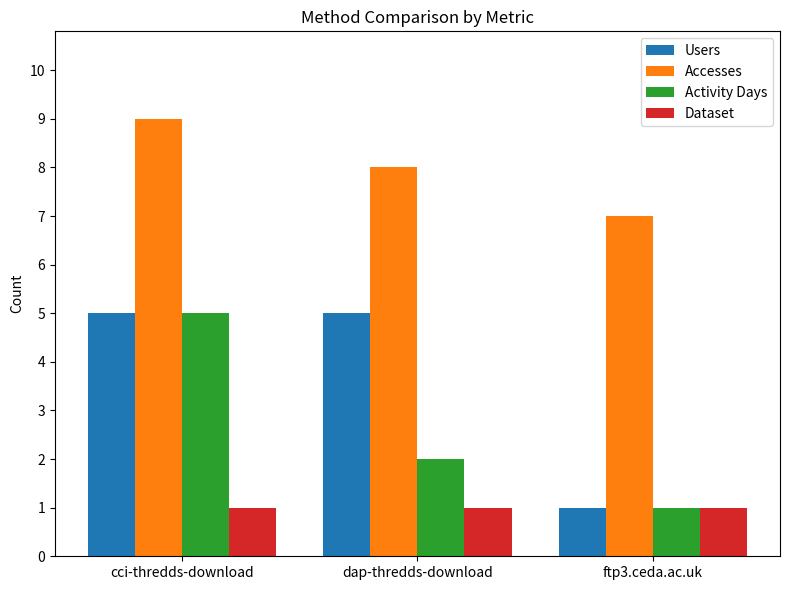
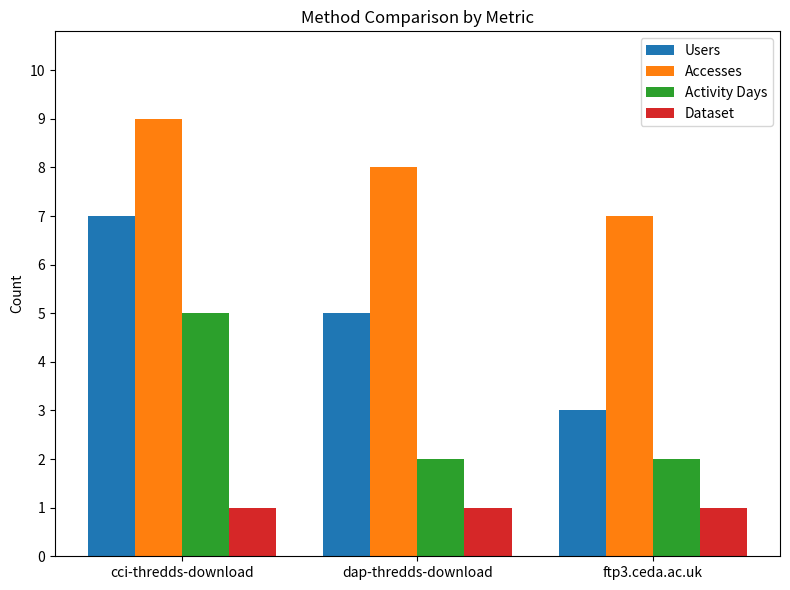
  {
    "Users": {
-     "cci-thredds-download": 5,
+     "cci-thredds-download": 7,
      "dap-thredds-download": 5,
-     "ftp3.ceda.ac.uk": 1
+     "ftp3.ceda.ac.uk": 3
    },
    "Accesses": {
      "cci-thredds-download": 9,
      "dap-thredds-download": 8,
      "ftp3.ceda.ac.uk": 7
    },
    "Activity Days": {
      "cci-thredds-download": 5,
      "dap-thredds-download": 2,
-     "ftp3.ceda.ac.uk": 1
+     "ftp3.ceda.ac.uk": 2
    },
    "Dataset": {
      "cci-thredds-download": 1,
      "dap-thredds-download": 1,
      "ftp3.ceda.ac.uk": 1
    }
  }
